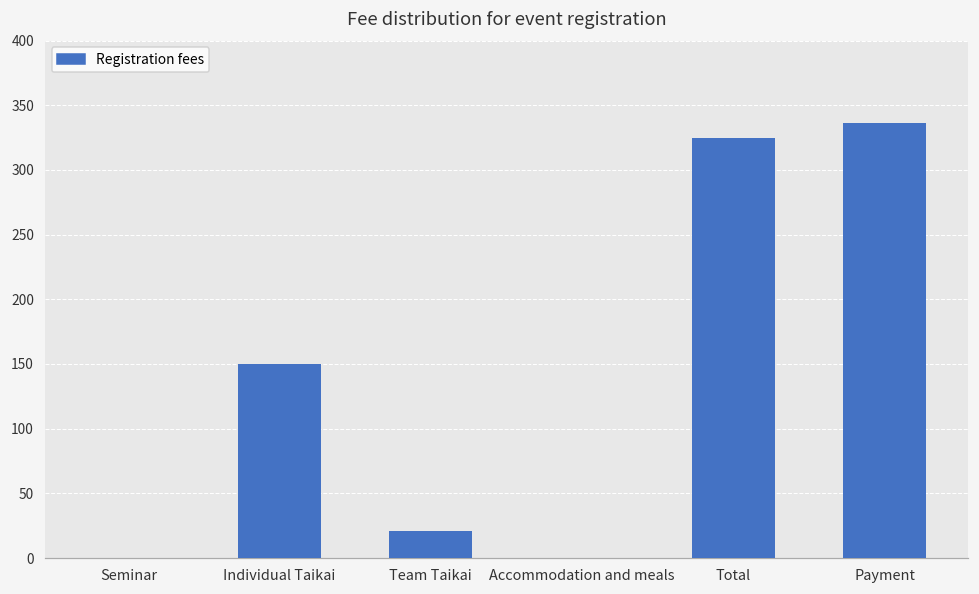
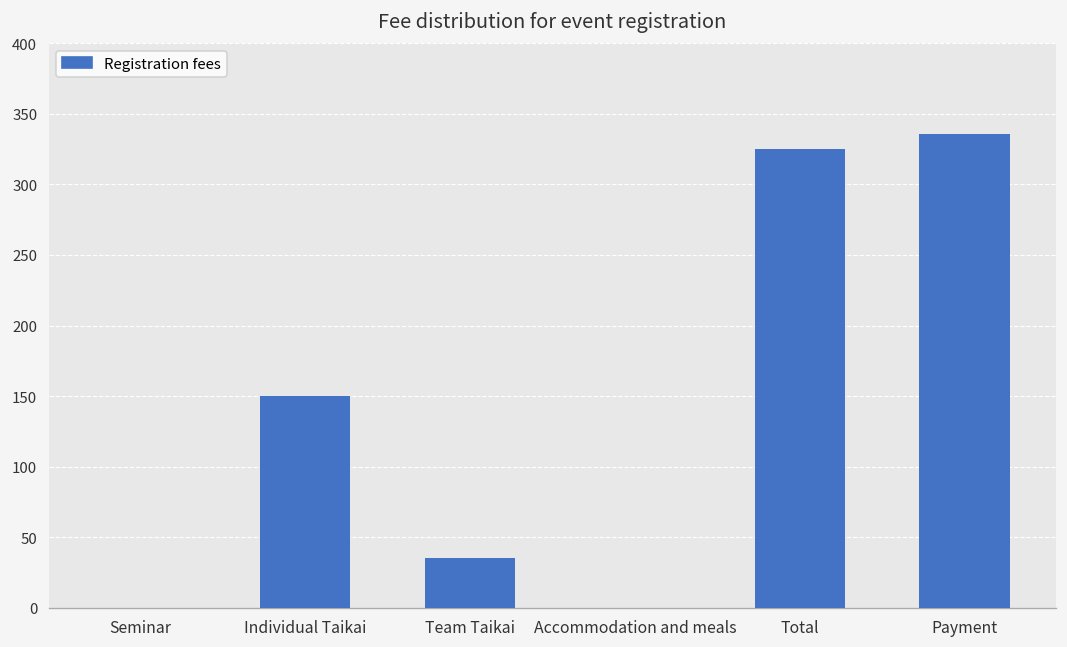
  {
    "Seminar": 0,
    "Individual Taikai": 150,
-   "Team Taikai": 21,
+   "Team Taikai": 35,
    "Accommodation and meals": 0,
    "Total": 325,
    "Payment": 336
  }
